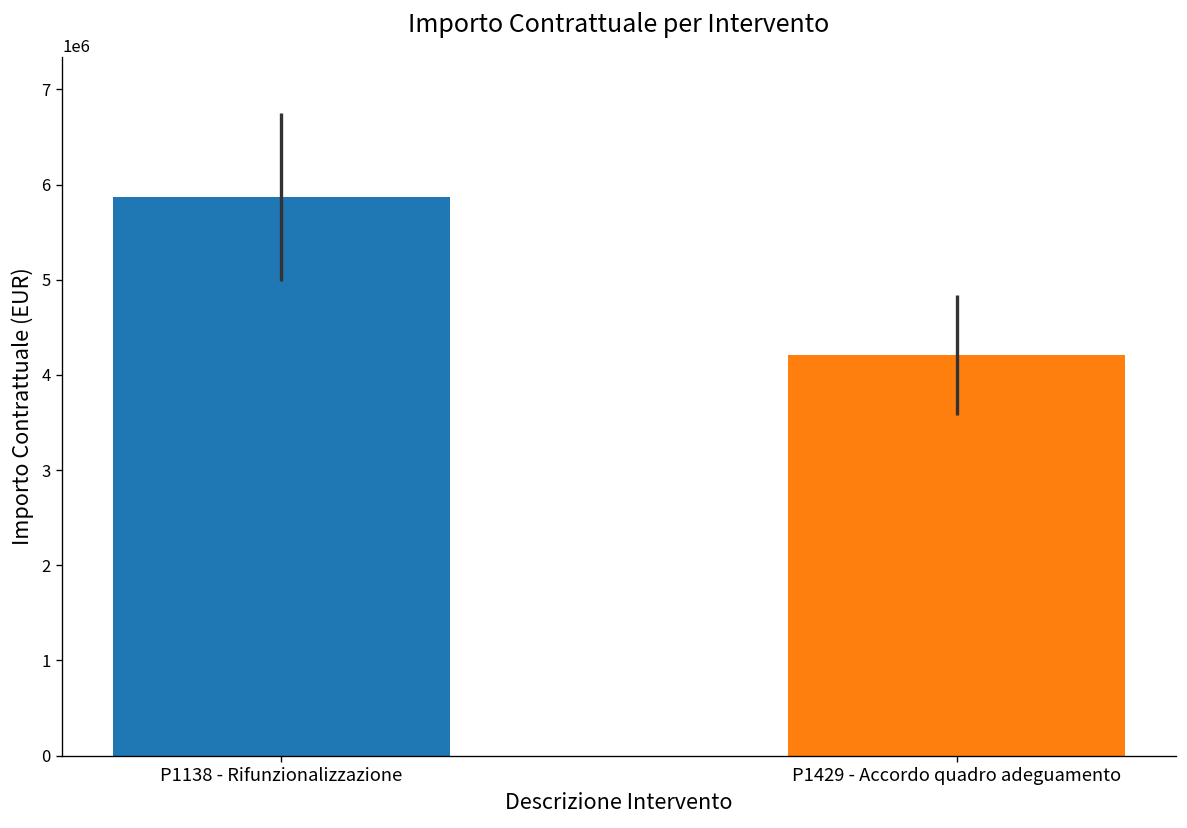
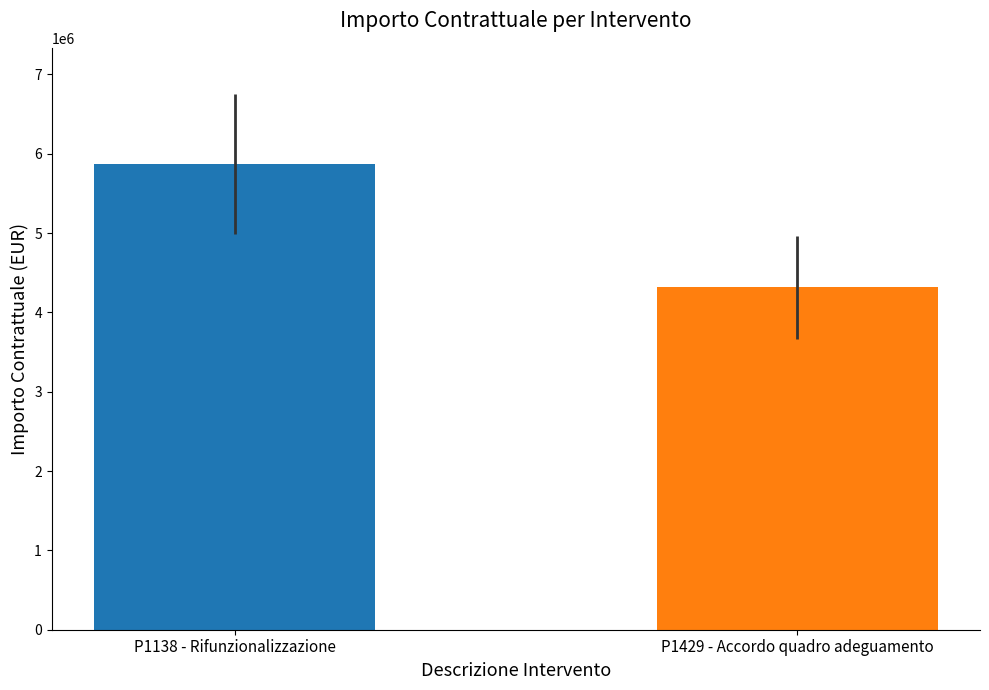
  {
    "P1138 - Rifunzionalizzazione": 5900000,
-   "P1429 - Accordo quadro adeguamento": 4200000
+   "P1429 - Accordo quadro adeguamento": 4300000
  }
